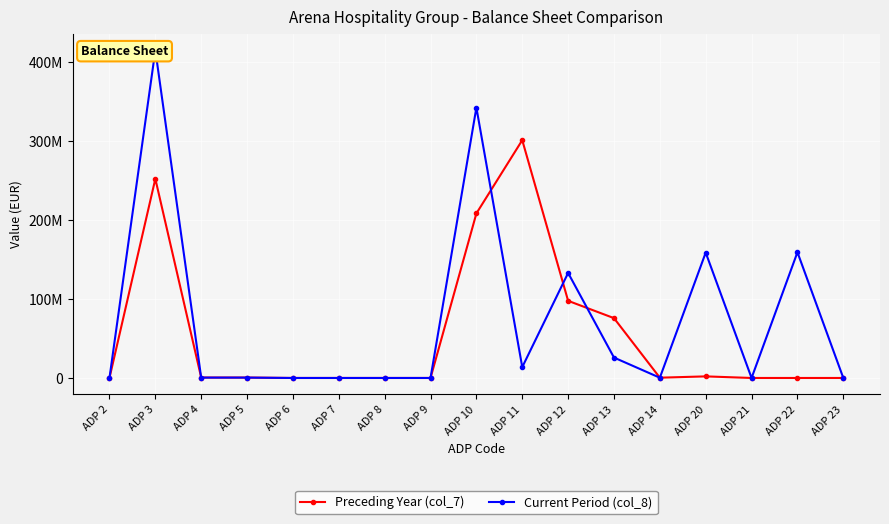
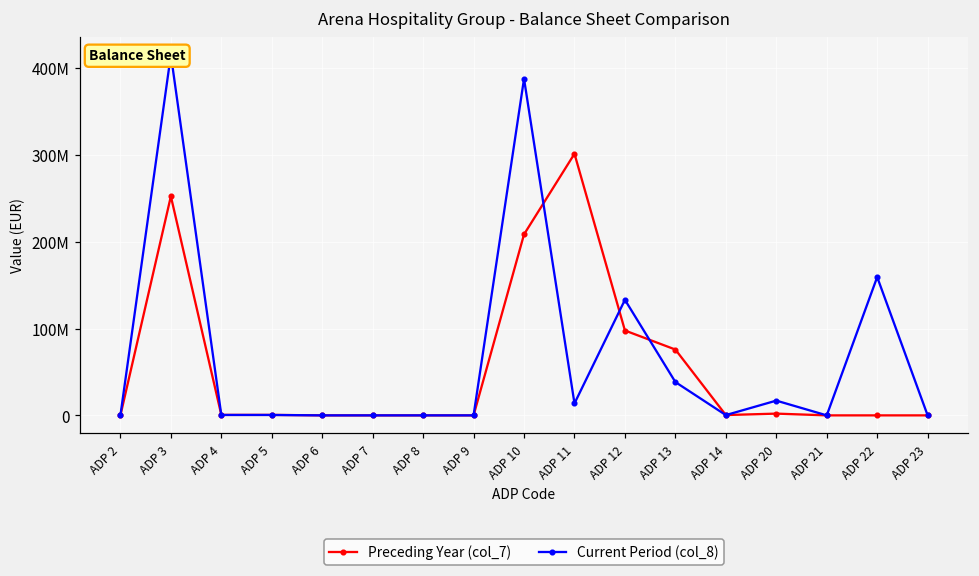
  {
    "Preceding Year (col_7)": {
      "ADP 3": 250000000,
      "ADP 10": 210000000,
      "ADP 11": 300000000,
      "ADP 12": 100000000,
      "ADP 13": 80000000,
      "ADP 20": 0,
      "ADP 22": 0
    },
    "Current Period (col_8)": {
-     "ADP 10": 340000000,
+     "ADP 10": 390000000,
      "ADP 11": 10000000,
      "ADP 12": 130000000,
-     "ADP 13": 30000000,
-     "ADP 20": 160000000,
+     "ADP 13": 40000000,
+     "ADP 20": 20000000,
      "ADP 22": 160000000
    }
  }
